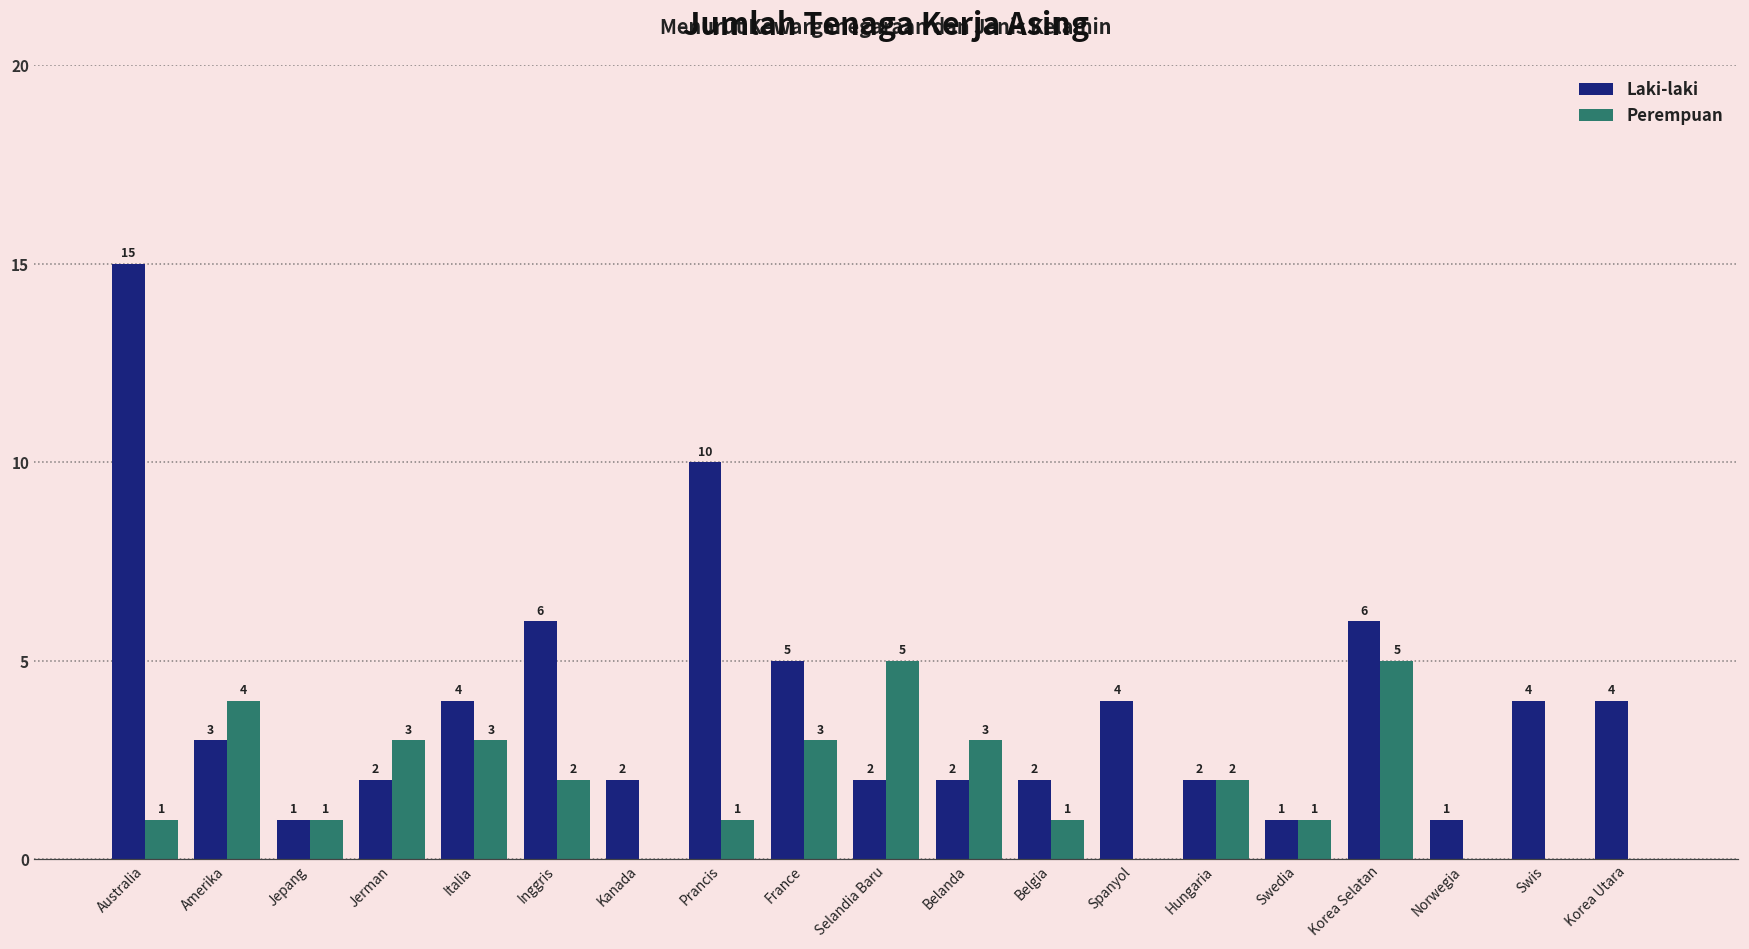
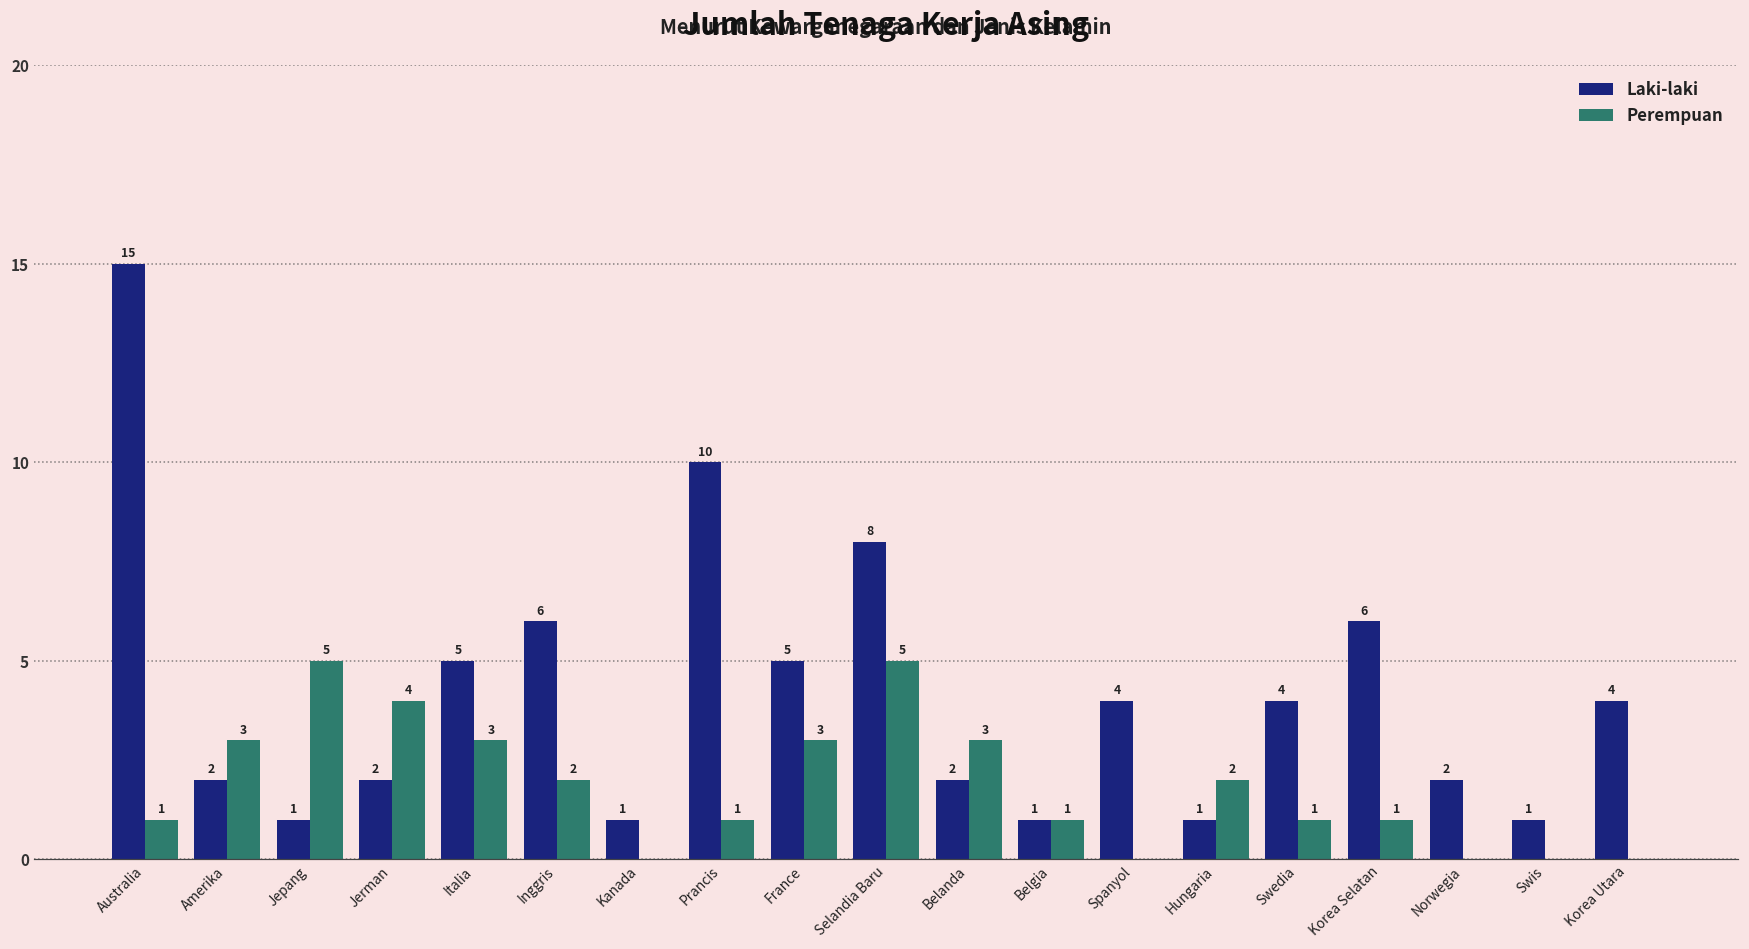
  {
    "Laki-laki": {
      "Australia": 15,
-     "Amerika": 3,
+     "Amerika": 2,
      "Jepang": 1,
      "Jerman": 2,
-     "Italia": 4,
+     "Italia": 5,
      "Inggris": 6,
-     "Kanada": 2,
+     "Kanada": 1,
      "Prancis": 10,
      "France": 5,
-     "Selandia Baru": 2,
+     "Selandia Baru": 8,
      "Belanda": 2,
-     "Belgia": 2,
+     "Belgia": 1,
      "Spanyol": 4,
-     "Hungaria": 2,
-     "Swedia": 1,
+     "Hungaria": 1,
+     "Swedia": 4,
      "Korea Selatan": 6,
-     "Norwegia": 1,
-     "Swis": 4,
+     "Norwegia": 2,
+     "Swis": 1,
      "Korea Utara": 4
    },
    "Perempuan": {
      "Australia": 1,
-     "Amerika": 4,
-     "Jepang": 1,
-     "Jerman": 3,
+     "Amerika": 3,
+     "Jepang": 5,
+     "Jerman": 4,
      "Italia": 3,
      "Inggris": 2,
      "Prancis": 1,
      "France": 3,
      "Selandia Baru": 5,
      "Belanda": 3,
      "Belgia": 1,
      "Hungaria": 2,
      "Swedia": 1,
-     "Korea Selatan": 5
+     "Korea Selatan": 1
    }
  }
